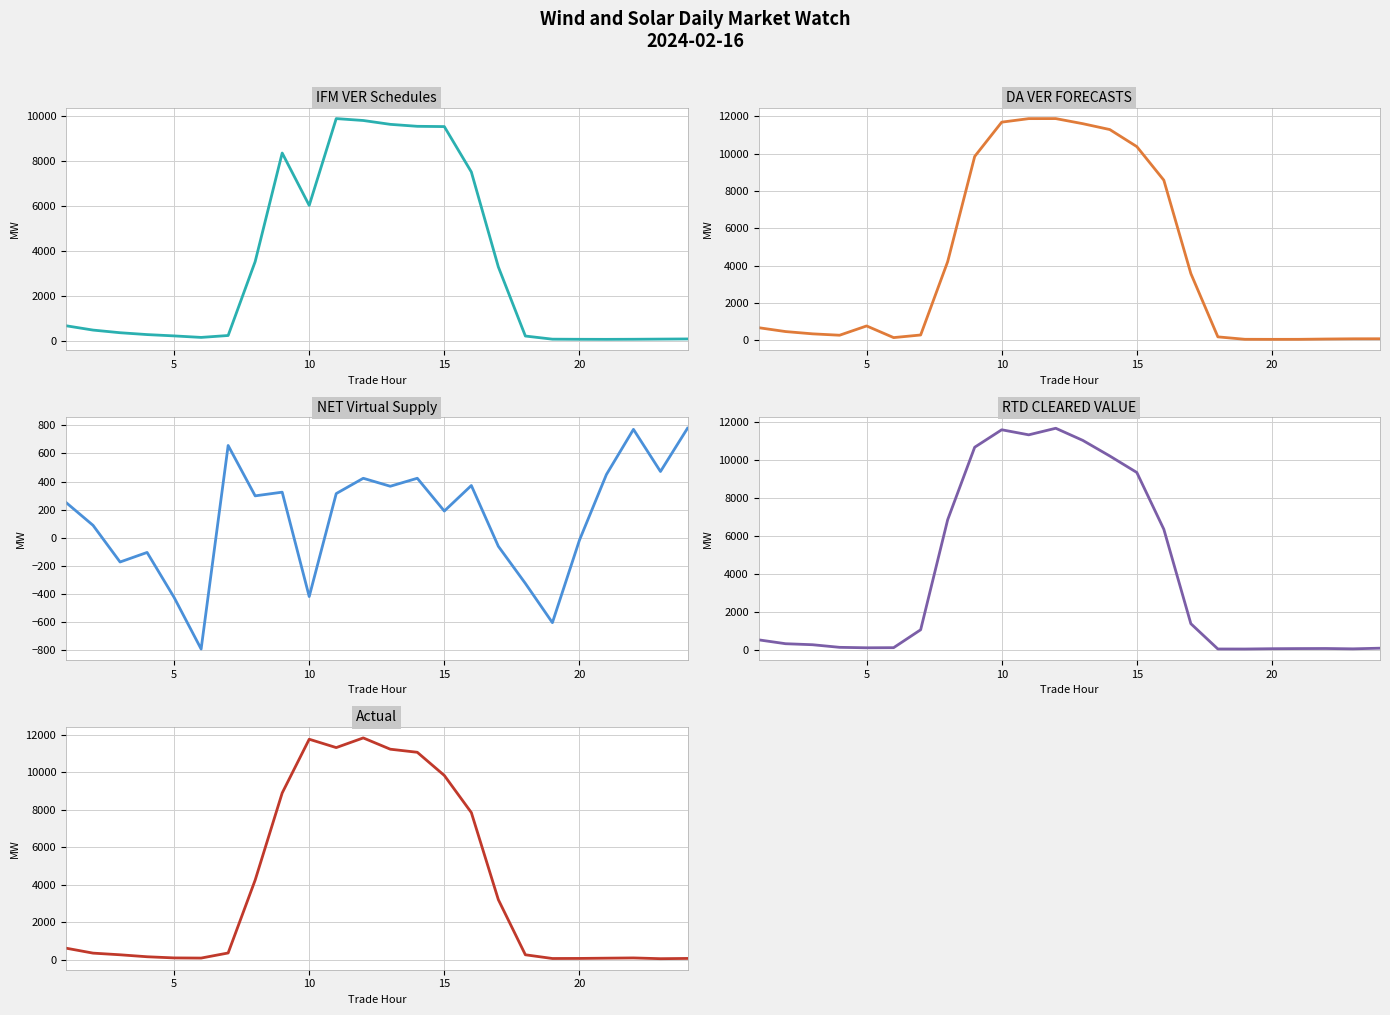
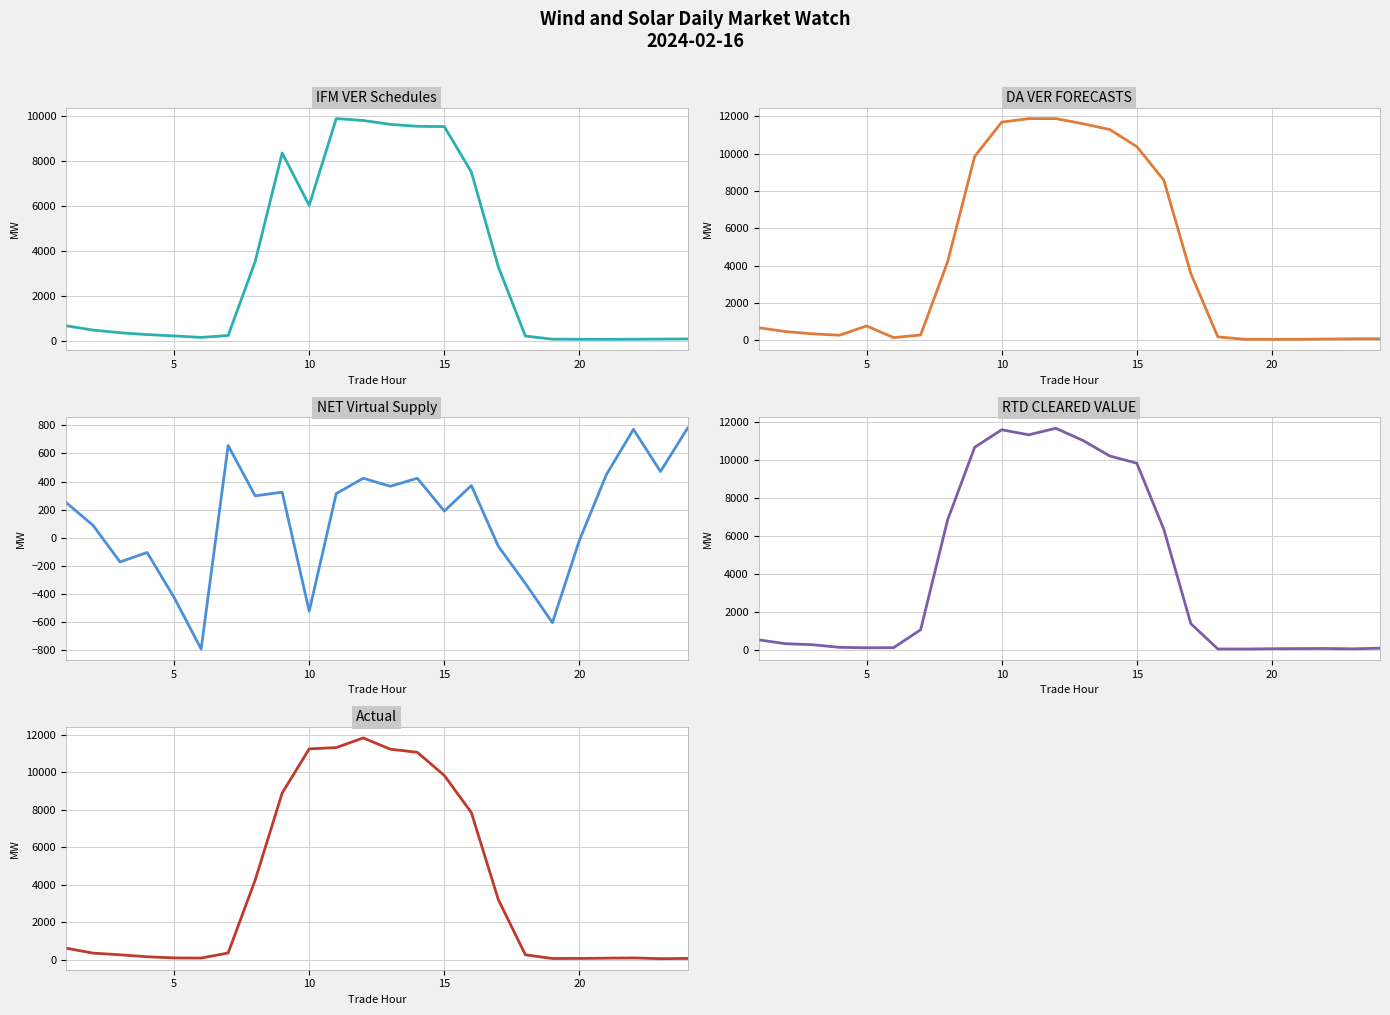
  {
    "IFM VER Schedules": {
      "5": 200,
      "10": 6000,
      "15": 9500,
      "20": 100
    },
    "DA VER FORECASTS": {
      "5": 800,
      "10": 11700,
      "15": 10400,
      "20": 100
    },
    "NET Virtual Supply": {
      "5": -420,
-     "10": -420,
+     "10": -520,
      "15": 190,
      "20": -20
    },
    "RTD CLEARED VALUE": {
      "5": 100,
      "10": 11600,
-     "15": 9300,
+     "15": 9800,
      "20": 100
    },
    "Actual": {
      "5": 100,
-     "10": 11800,
+     "10": 11300,
      "15": 9800,
      "20": 100
    }
  }
